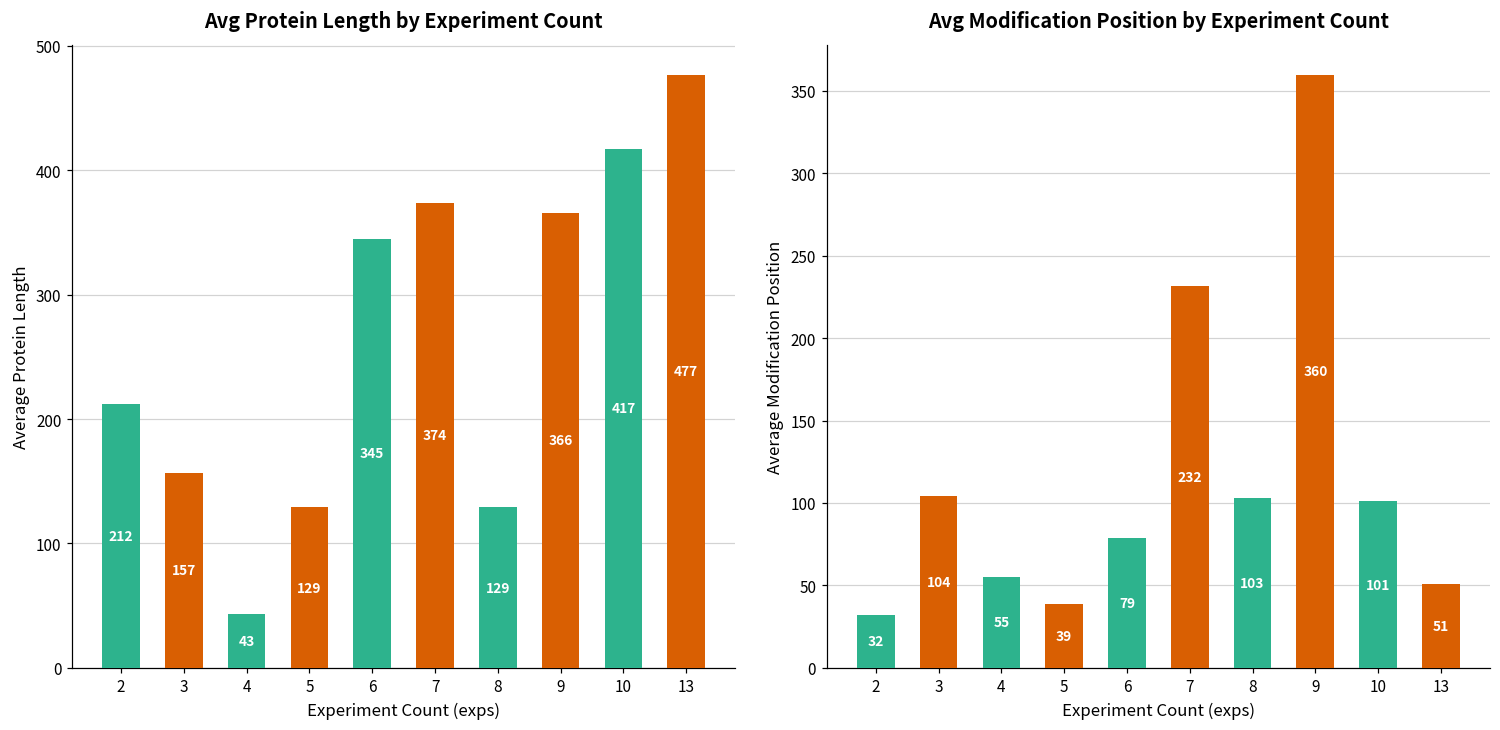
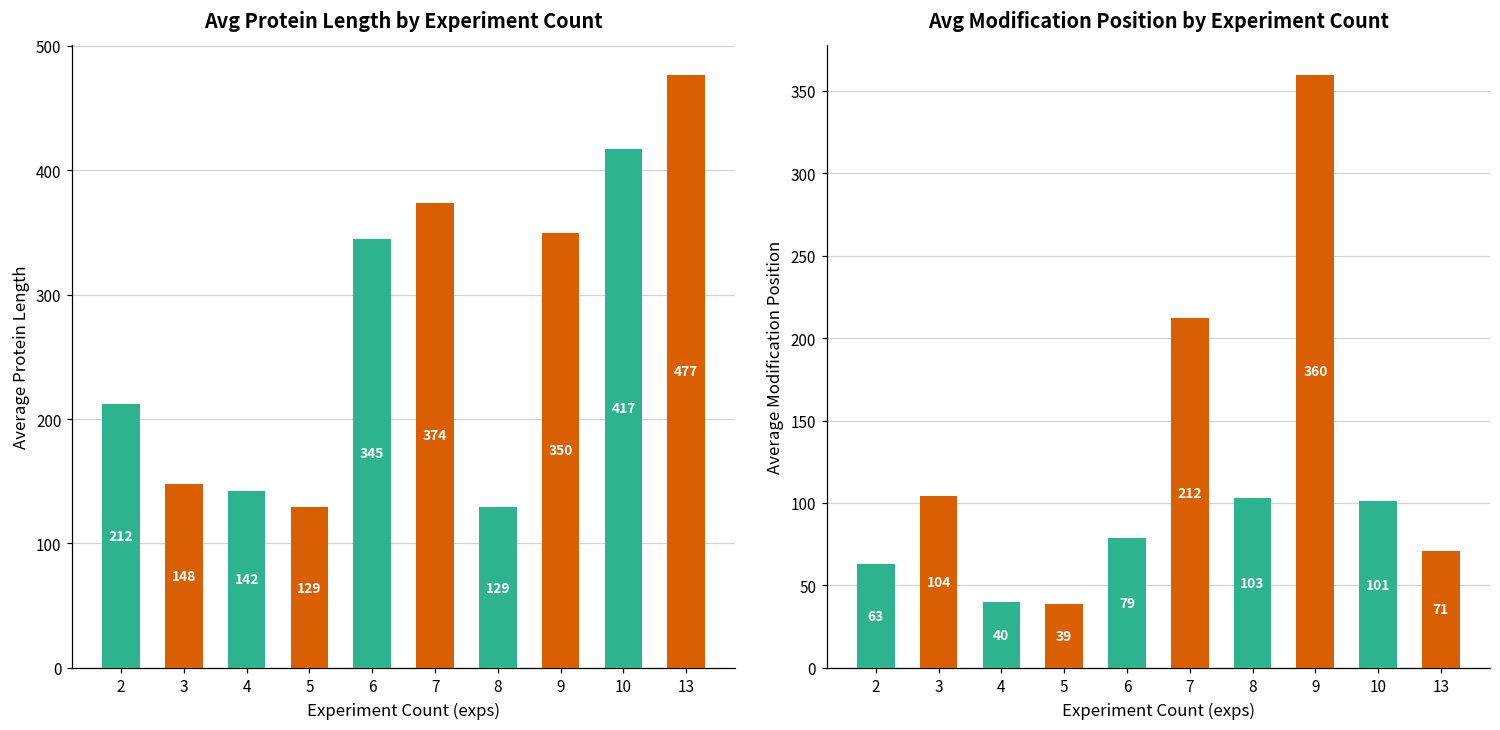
  {
    "Avg Protein Length by Experiment Count": {
      "2": 212,
-     "3": 157,
-     "4": 43,
+     "3": 148,
+     "4": 142,
      "5": 129,
      "6": 345,
      "7": 374,
      "8": 129,
-     "9": 366,
+     "9": 350,
      "10": 417,
      "13": 477
    },
    "Avg Modification Position by Experiment Count": {
-     "2": 32,
+     "2": 63,
      "3": 104,
-     "4": 55,
+     "4": 40,
      "5": 39,
      "6": 79,
-     "7": 232,
+     "7": 212,
      "8": 103,
      "9": 360,
      "10": 101,
-     "13": 51
+     "13": 71
    }
  }
